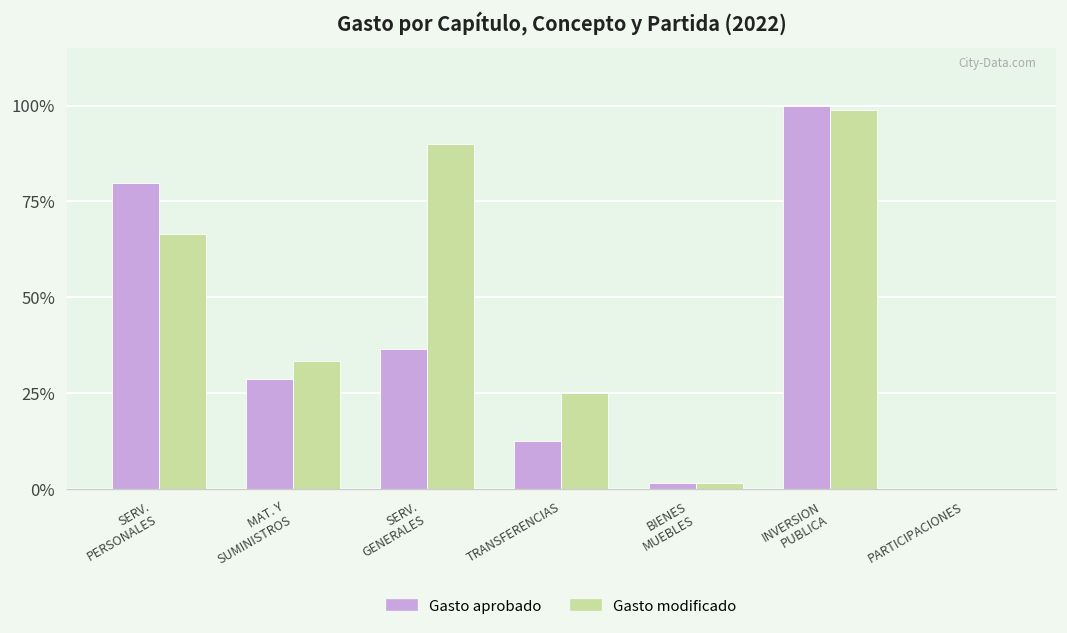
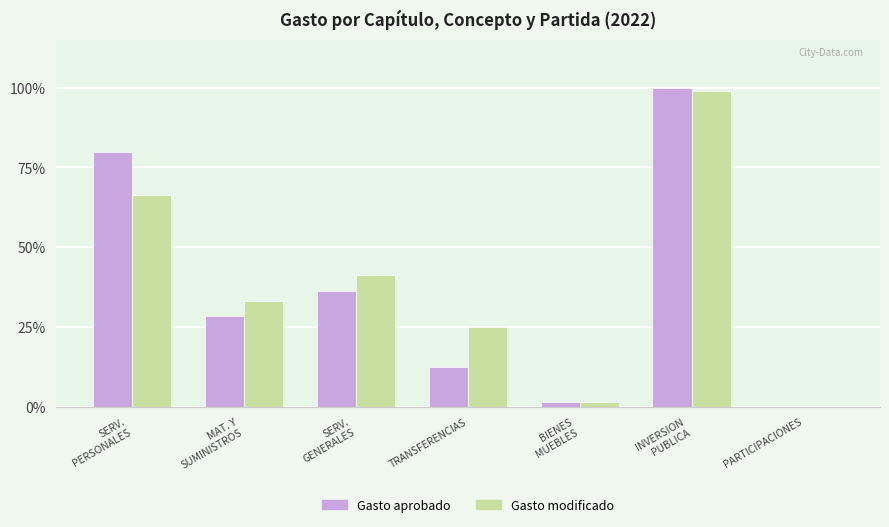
  {
    "Gasto aprobado": {
      "SERV. PERSONALES": "80%",
      "MAT. Y SUMINISTROS": "29%",
      "SERV. GENERALES": "36%",
      "TRANSFERENCIAS": "12%",
      "BIENES MUEBLES": "2%",
      "INVERSION PUBLICA": "100%",
      "PARTICIPACIONES": "0%"
    },
    "Gasto modificado": {
      "SERV. PERSONALES": "66%",
      "MAT. Y SUMINISTROS": "33%",
-     "SERV. GENERALES": "90%",
+     "SERV. GENERALES": "41%",
      "TRANSFERENCIAS": "25%",
      "BIENES MUEBLES": "2%",
      "INVERSION PUBLICA": "99%",
      "PARTICIPACIONES": "0%"
    }
  }
